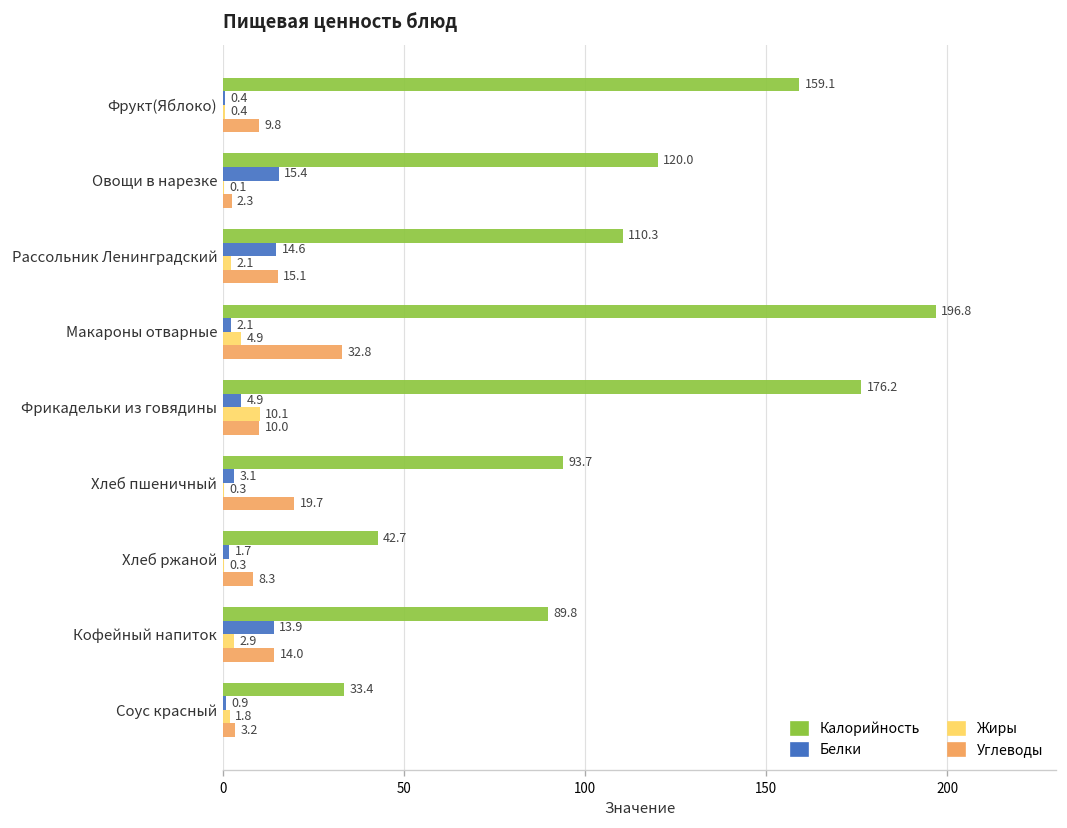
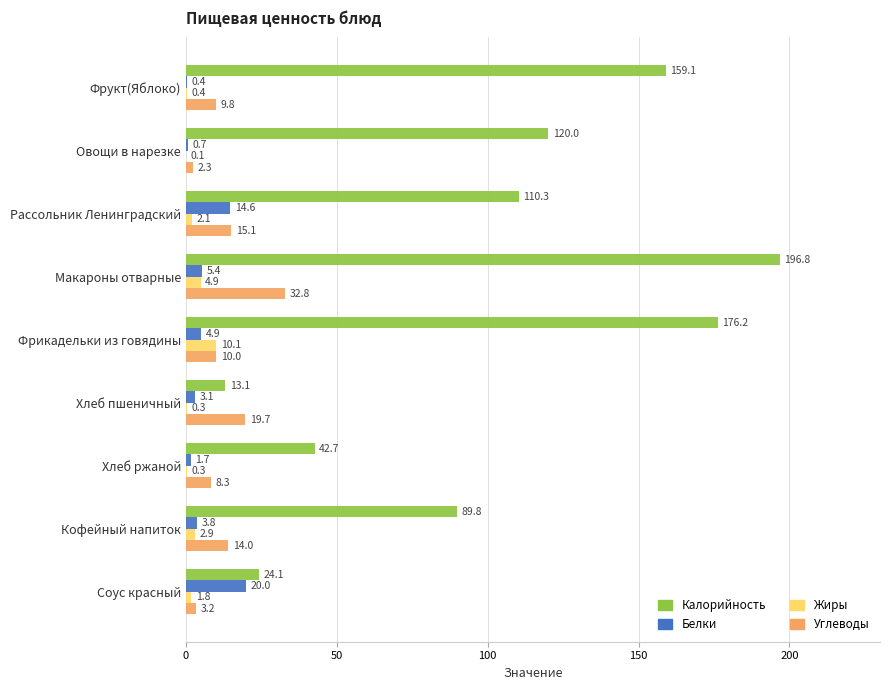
  {
    "Калорийность": {
      "Фрукт(Яблоко)": 159.1,
      "Овощи в нарезке": 120.0,
      "Рассольник Ленинградский": 110.3,
      "Макароны отварные": 196.8,
      "Фрикадельки из говядины": 176.2,
-     "Хлеб пшеничный": 93.7,
+     "Хлеб пшеничный": 13.1,
      "Хлеб ржаной": 42.7,
      "Кофейный напиток": 89.8,
-     "Соус красный": 33.4
+     "Соус красный": 24.1
    },
    "Белки": {
      "Фрукт(Яблоко)": 0.4,
-     "Овощи в нарезке": 15.4,
+     "Овощи в нарезке": 0.7,
      "Рассольник Ленинградский": 14.6,
-     "Макароны отварные": 2.1,
+     "Макароны отварные": 5.4,
      "Фрикадельки из говядины": 4.9,
      "Хлеб пшеничный": 3.1,
      "Хлеб ржаной": 1.7,
-     "Кофейный напиток": 13.9,
-     "Соус красный": 0.9
+     "Кофейный напиток": 3.8,
+     "Соус красный": 20.0
    }
  }
